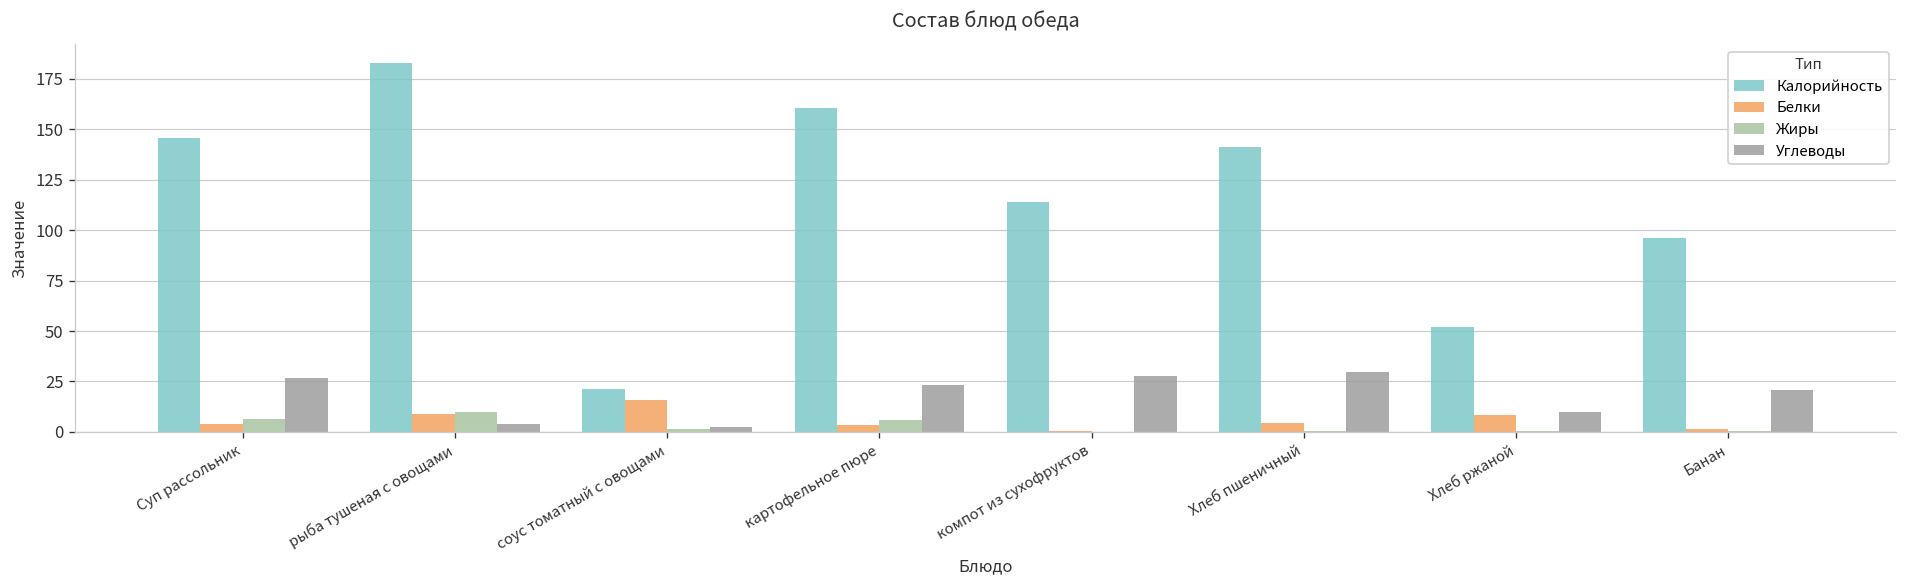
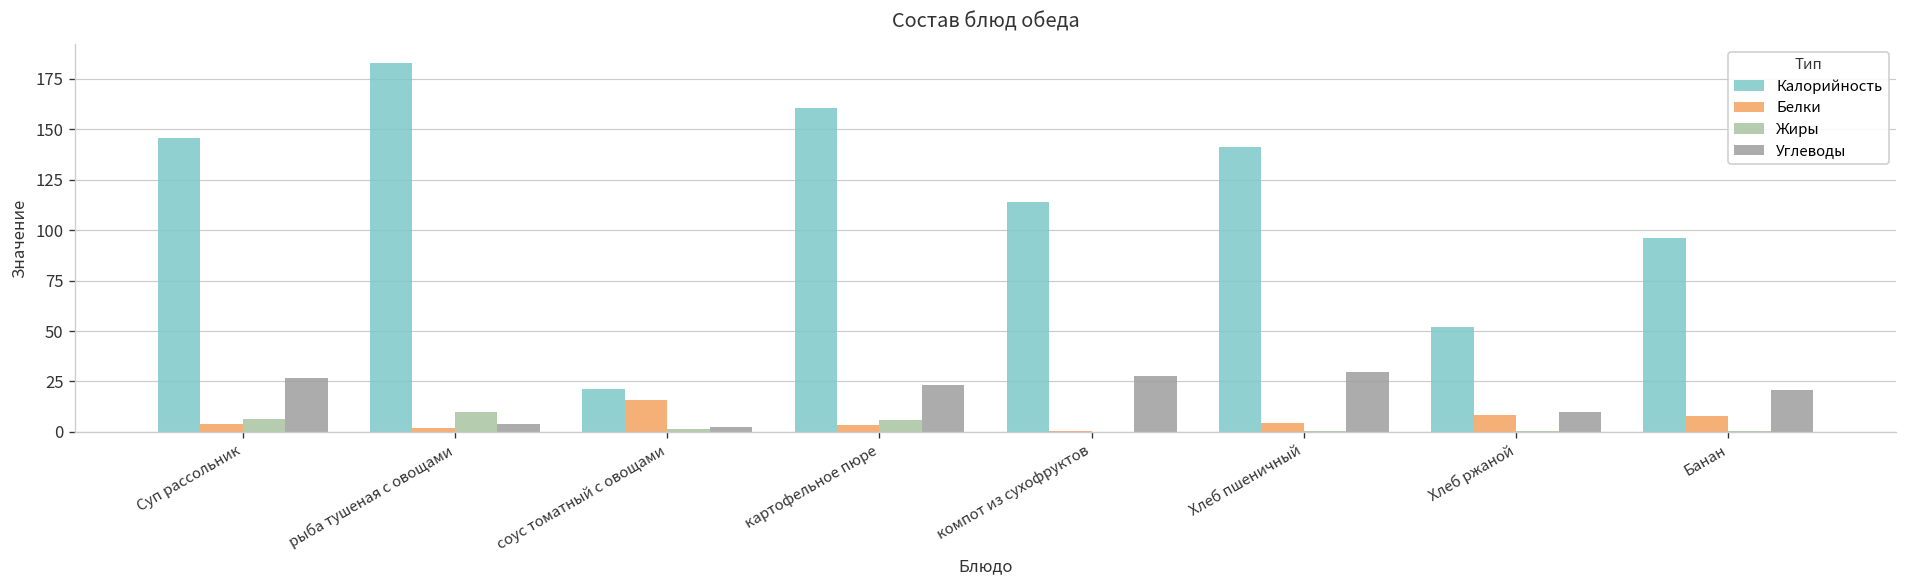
  {
    "Белки": {
      "Суп рассольник": 4,
-     "рыба тушеная с овощами": 9,
+     "рыба тушеная с овощами": 2,
      "соус томатный с овощами": 16,
      "картофельное пюре": 3,
      "Хлеб пшеничный": 5,
      "Хлеб ржаной": 9,
-     "Банан": 2
+     "Банан": 8
    }
  }
